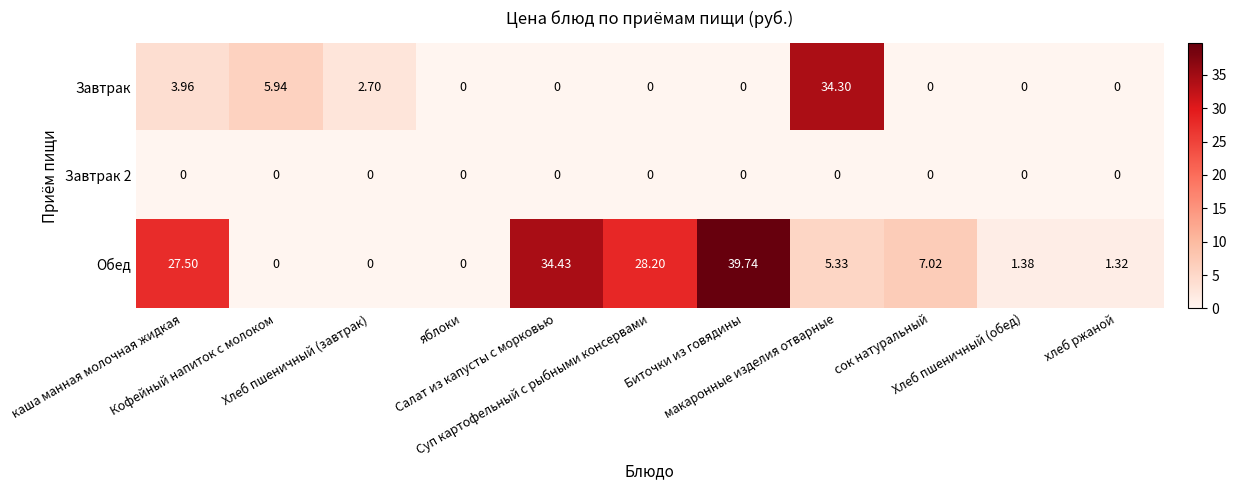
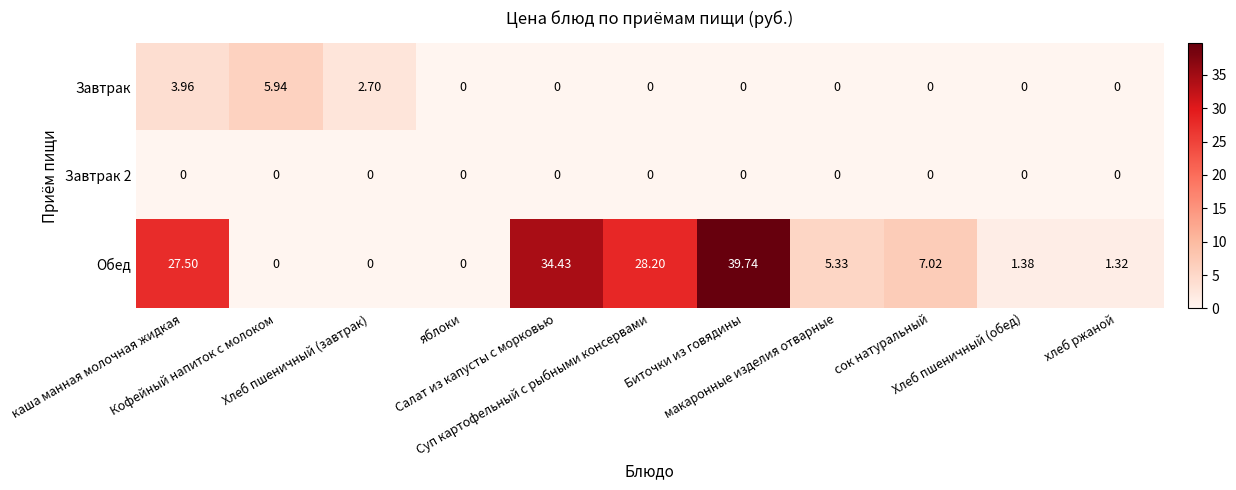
  {
    "Завтрак": {
      "каша манная молочная жидкая": 3.96,
      "Кофейный напиток с молоком": 5.94,
      "Хлеб пшеничный (завтрак)": 2.70,
      "яблоки": 0,
      "Салат из капусты с морковью": 0,
      "Суп картофельный с рыбными консервами": 0,
      "Биточки из говядины": 0,
-     "макаронные изделия отварные": 34.30,
+     "макаронные изделия отварные": 0,
      "сок натуральный": 0,
      "Хлеб пшеничный (обед)": 0,
      "хлеб ржаной": 0
    },
    "Завтрак 2": {
      "каша манная молочная жидкая": 0,
      "Кофейный напиток с молоком": 0,
      "Хлеб пшеничный (завтрак)": 0,
      "яблоки": 0,
      "Салат из капусты с морковью": 0,
      "Суп картофельный с рыбными консервами": 0,
      "Биточки из говядины": 0,
      "макаронные изделия отварные": 0,
      "сок натуральный": 0,
      "Хлеб пшеничный (обед)": 0,
      "хлеб ржаной": 0
    },
    "Обед": {
      "каша манная молочная жидкая": 27.50,
      "Кофейный напиток с молоком": 0,
      "Хлеб пшеничный (завтрак)": 0,
      "яблоки": 0,
      "Салат из капусты с морковью": 34.43,
      "Суп картофельный с рыбными консервами": 28.20,
      "Биточки из говядины": 39.74,
      "макаронные изделия отварные": 5.33,
      "сок натуральный": 7.02,
      "Хлеб пшеничный (обед)": 1.38,
      "хлеб ржаной": 1.32
    }
  }
